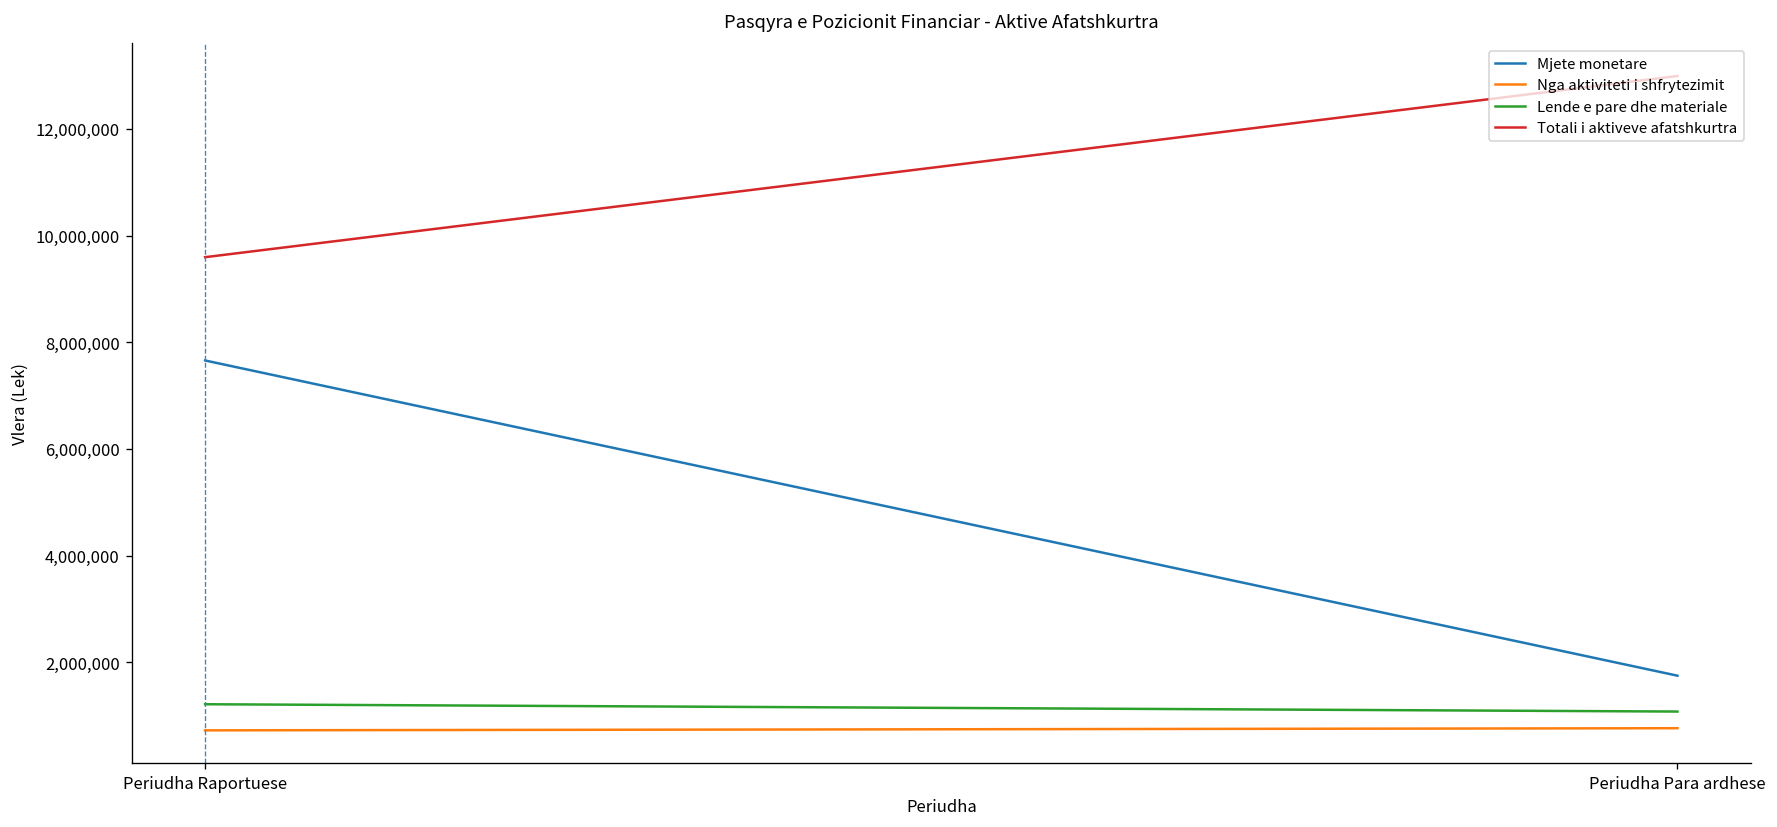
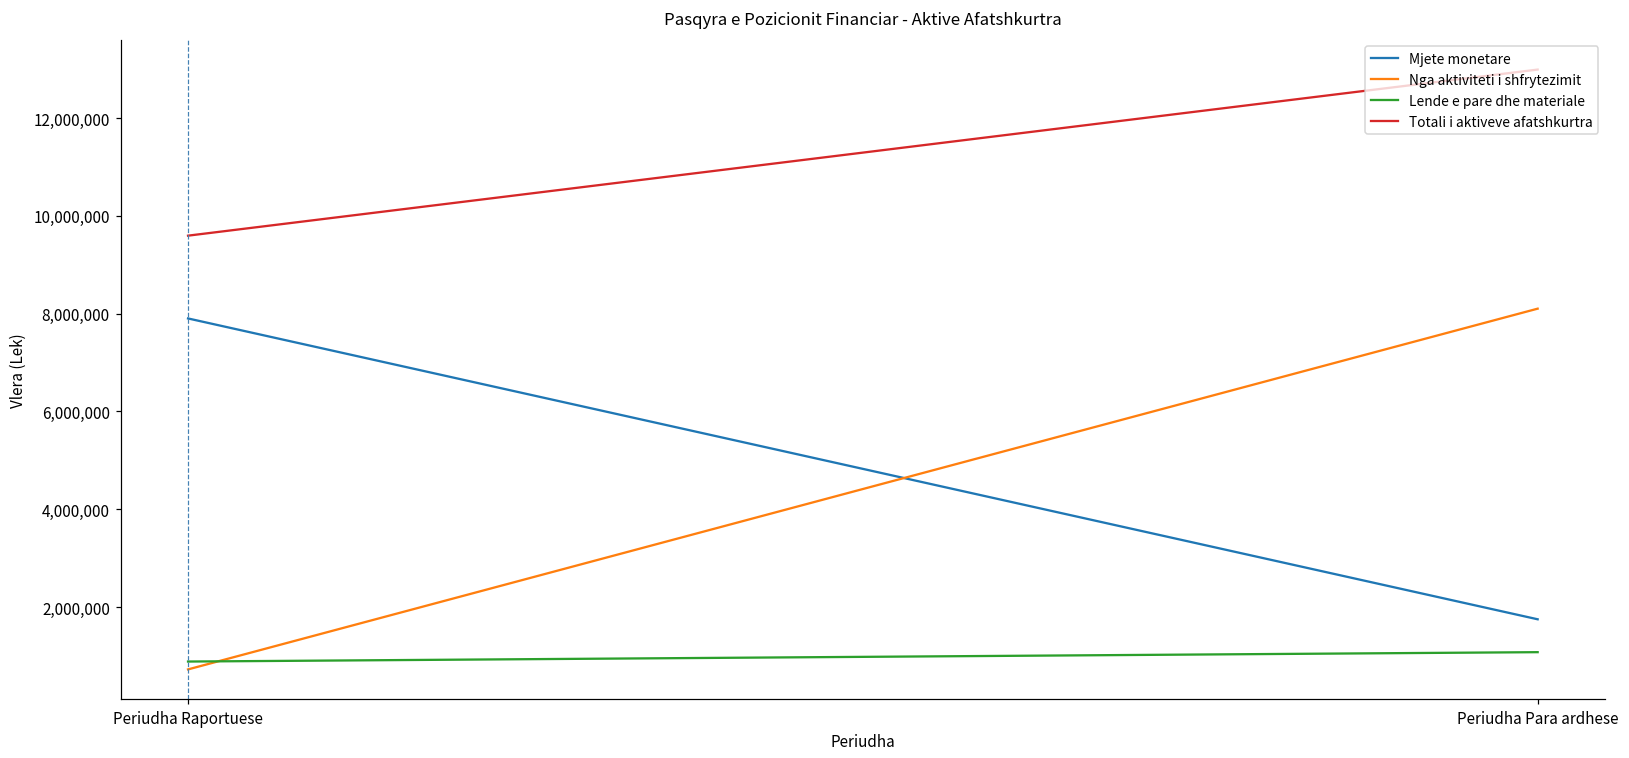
  {
    "Mjete monetare": {
-     "Periudha Raportuese": "7,700,000",
+     "Periudha Raportuese": "7,900,000",
      "Periudha Para ardhese": "1,700,000"
    },
    "Nga aktiviteti i shfrytezimit": {
      "Periudha Raportuese": "700,000",
-     "Periudha Para ardhese": "800,000"
+     "Periudha Para ardhese": "8,100,000"
    },
    "Lende e pare dhe materiale": {
-     "Periudha Raportuese": "1,200,000",
+     "Periudha Raportuese": "900,000",
      "Periudha Para ardhese": "1,100,000"
    },
    "Totali i aktiveve afatshkurtra": {
      "Periudha Raportuese": "9,600,000"
    }
  }
